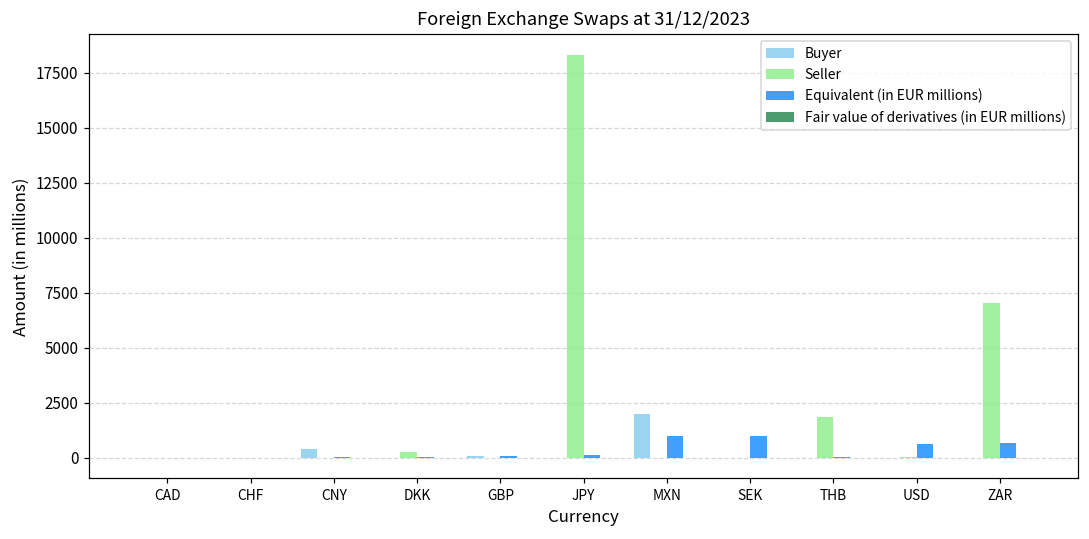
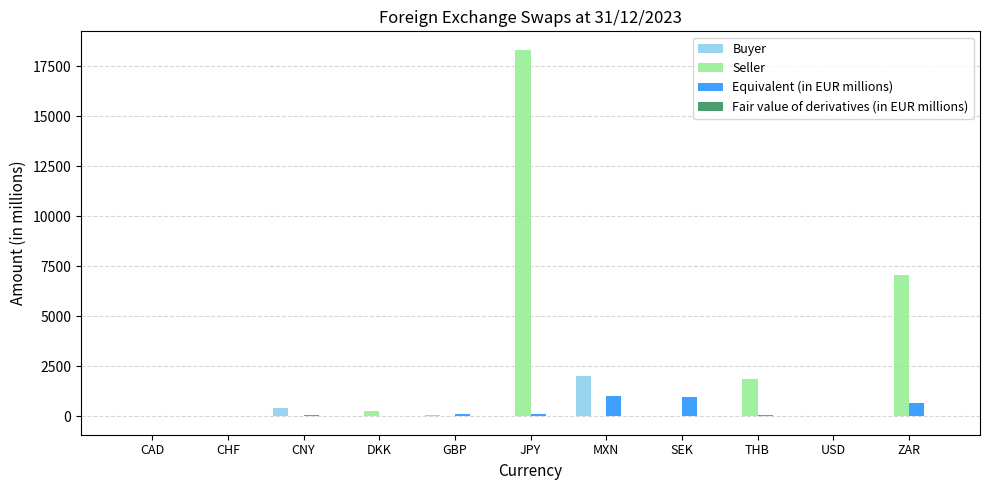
  {
    "Buyer": {
      "CAD": 0,
      "CHF": 0,
      "CNY": 400,
      "DKK": 0,
      "JPY": 0,
      "MXN": 2000,
      "SEK": 0,
      "THB": 0,
      "USD": 0,
      "ZAR": 0
    },
    "Seller": {
      "CNY": 0,
      "DKK": 300,
      "GBP": 0,
      "JPY": 18300,
      "MXN": 0,
      "THB": 1800,
      "ZAR": 7100
    },
    "Equivalent (in EUR millions)": {
      "MXN": 1000,
      "SEK": 1000,
-     "USD": 600,
+     "USD": 0,
      "ZAR": 700
    },
    "Fair value of derivatives (in EUR millions)": {
      "CAD": 0,
      "DKK": 0,
      "SEK": 0
    }
  }
